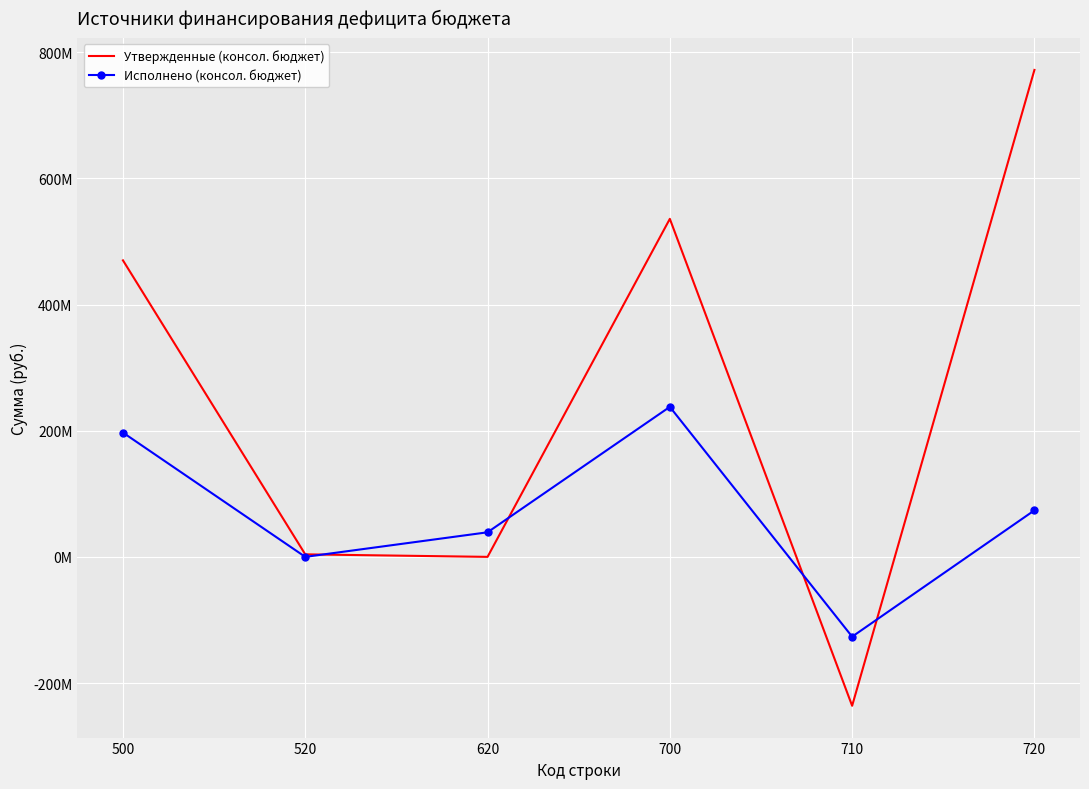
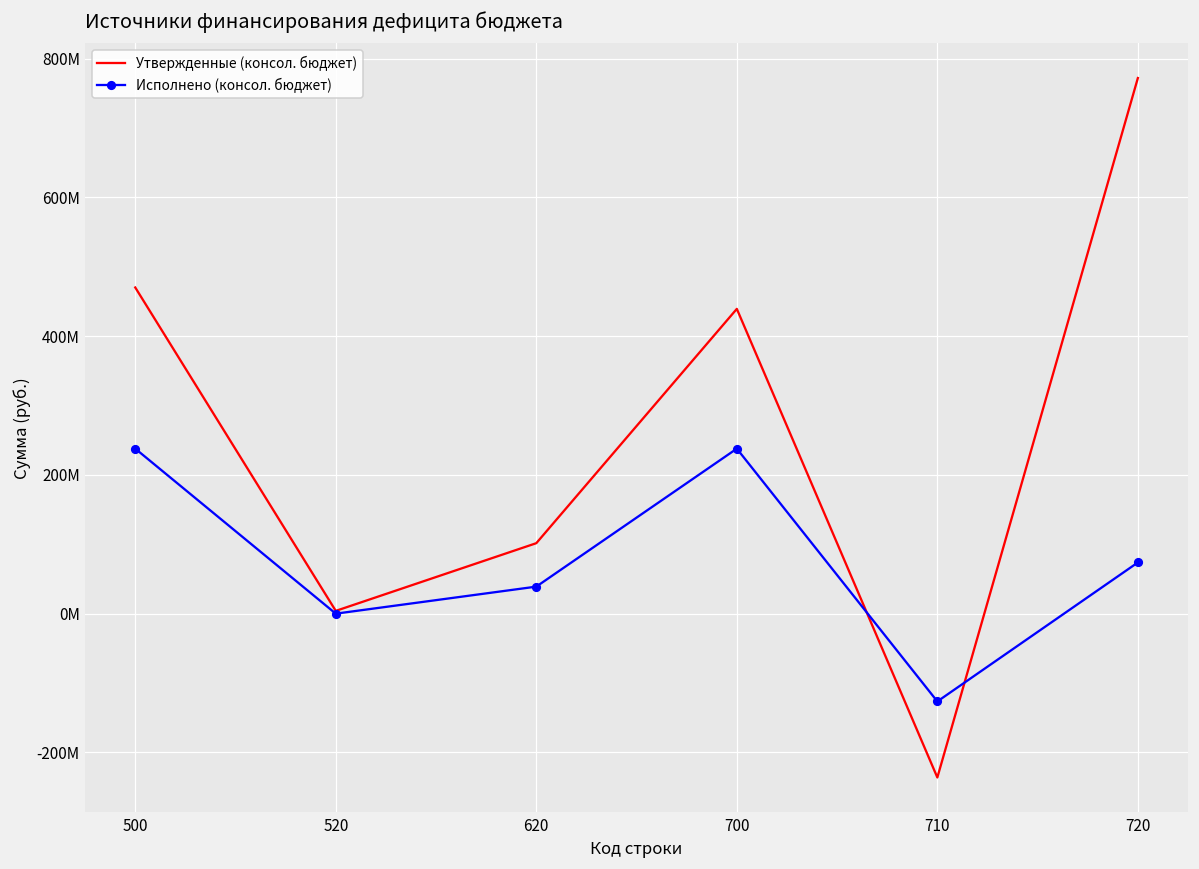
  {
    "Утвержденные (консол. бюджет)": {
      "500": 470000000,
      "520": 0,
-     "620": 0,
-     "700": 540000000,
+     "620": 100000000,
+     "700": 440000000,
      "710": -240000000,
      "720": 770000000
    },
    "Исполнено (консол. бюджет)": {
-     "500": 200000000,
+     "500": 240000000,
      "520": 0,
      "620": 40000000,
      "700": 240000000,
      "710": -130000000,
      "720": 70000000
    }
  }
